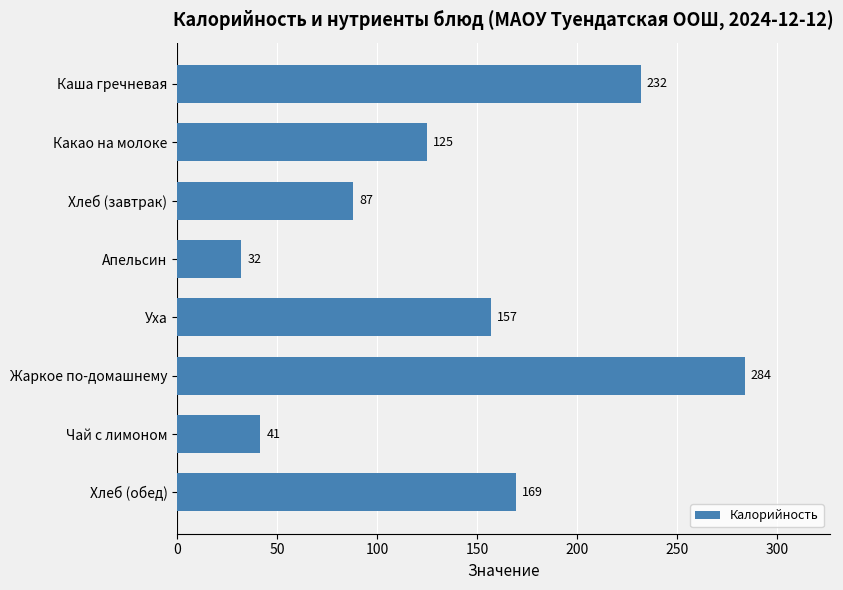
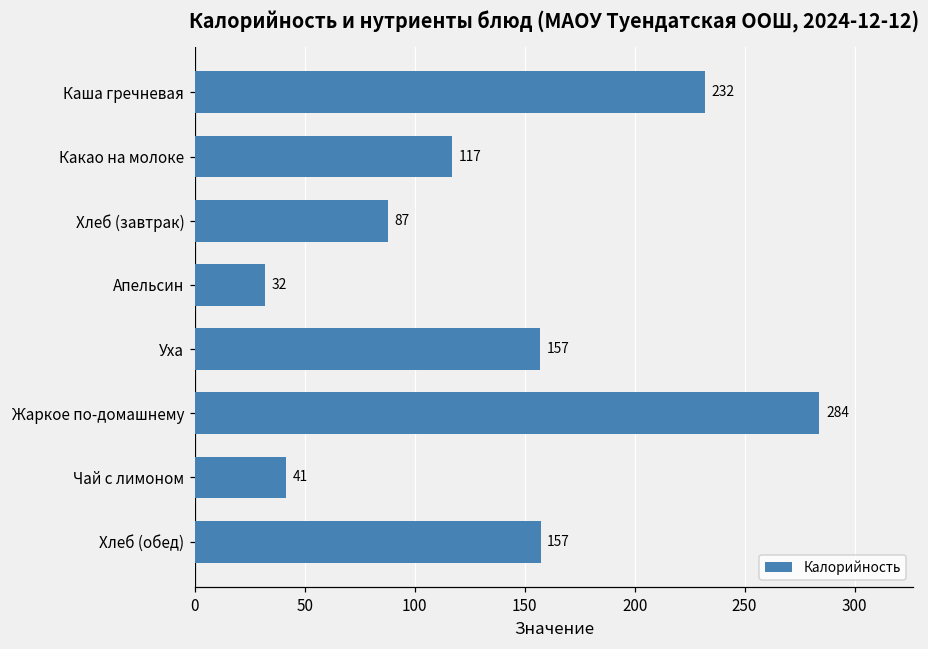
  {
    "Каша гречневая": 232,
-   "Какао на молоке": 125,
+   "Какао на молоке": 117,
    "Апельсин": 32,
    "Уха": 157,
    "Жаркое по-домашнему": 284,
-   "Хлеб (обед)": 169
+   "Хлеб (обед)": 157
  }
